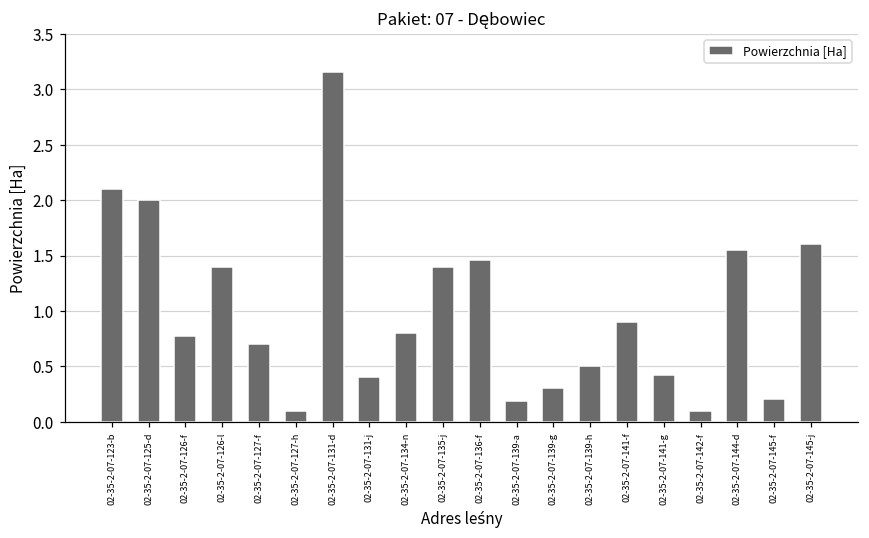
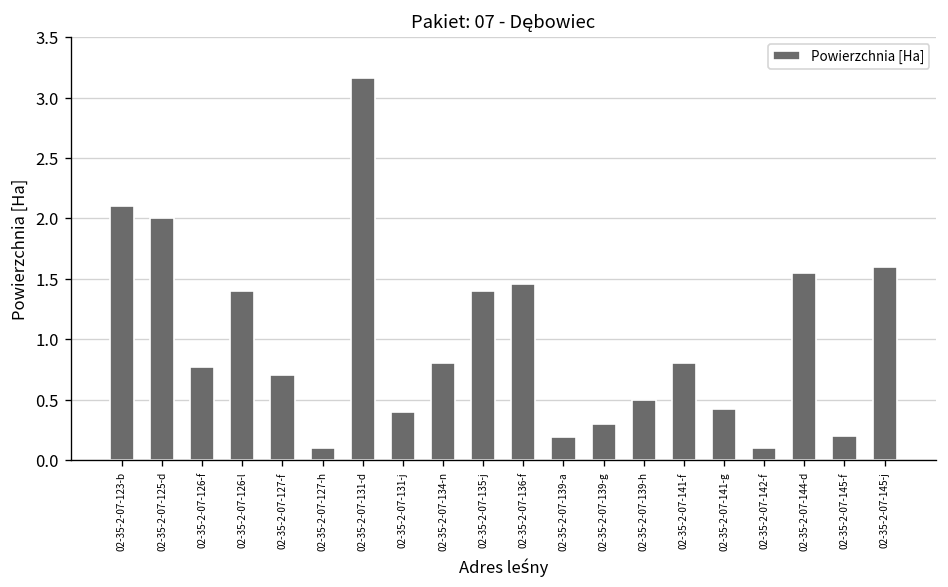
  {
    "02-35-2-07-123-b": 2.1,
    "02-35-2-07-125-d": 2.0,
    "02-35-2-07-126-f": 0.77,
    "02-35-2-07-126-l": 1.4,
    "02-35-2-07-127-f": 0.7,
    "02-35-2-07-127-h": 0.1,
    "02-35-2-07-131-d": 3.16,
    "02-35-2-07-131-j": 0.4,
    "02-35-2-07-134-n": 0.8,
    "02-35-2-07-135-j": 1.4,
    "02-35-2-07-136-f": 1.46,
    "02-35-2-07-139-a": 0.2,
    "02-35-2-07-139-g": 0.3,
    "02-35-2-07-139-h": 0.5,
-   "02-35-2-07-141-f": 0.9,
+   "02-35-2-07-141-f": 0.8,
    "02-35-2-07-141-g": 0.4,
    "02-35-2-07-142-f": 0.1,
    "02-35-2-07-144-d": 1.55,
    "02-35-2-07-145-f": 0.2,
    "02-35-2-07-145-j": 1.6
  }
